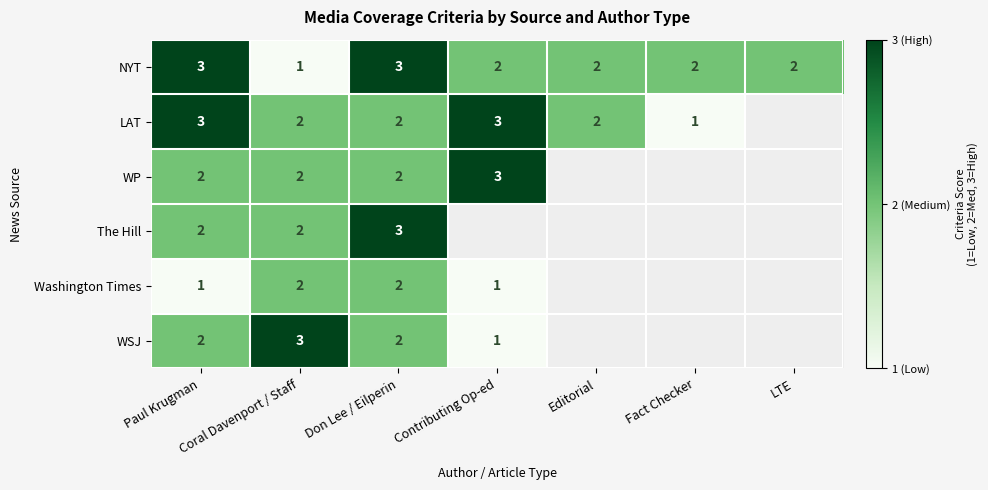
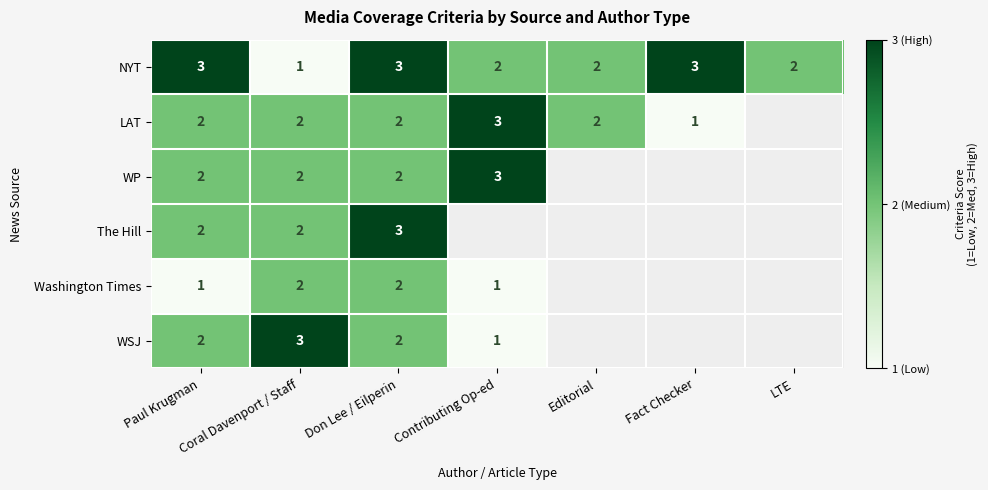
  {
    "NYT": {
      "Paul Krugman": 3,
      "Coral Davenport / Staff": 1,
      "Don Lee / Eilperin": 3,
      "Contributing Op-ed": 2,
      "Editorial": 2,
-     "Fact Checker": 2,
+     "Fact Checker": 3,
      "LTE": 2
    },
    "LAT": {
-     "Paul Krugman": 3,
+     "Paul Krugman": 2,
      "Coral Davenport / Staff": 2,
      "Don Lee / Eilperin": 2,
      "Contributing Op-ed": 3,
      "Editorial": 2,
      "Fact Checker": 1
    },
    "WP": {
      "Paul Krugman": 2,
      "Coral Davenport / Staff": 2,
      "Don Lee / Eilperin": 2,
      "Contributing Op-ed": 3
    },
    "The Hill": {
      "Paul Krugman": 2,
      "Coral Davenport / Staff": 2,
      "Don Lee / Eilperin": 3
    },
    "Washington Times": {
      "Paul Krugman": 1,
      "Coral Davenport / Staff": 2,
      "Don Lee / Eilperin": 2,
      "Contributing Op-ed": 1
    },
    "WSJ": {
      "Paul Krugman": 2,
      "Coral Davenport / Staff": 3,
      "Don Lee / Eilperin": 2,
      "Contributing Op-ed": 1
    }
  }
